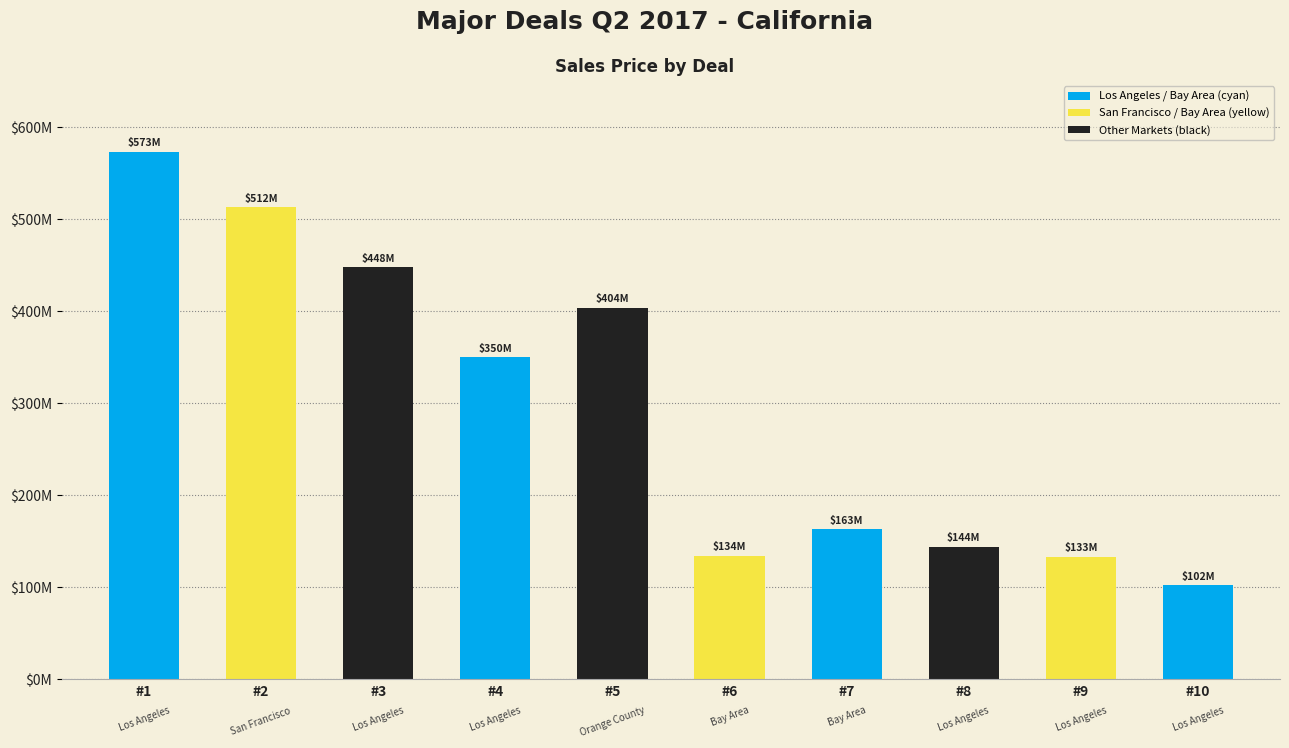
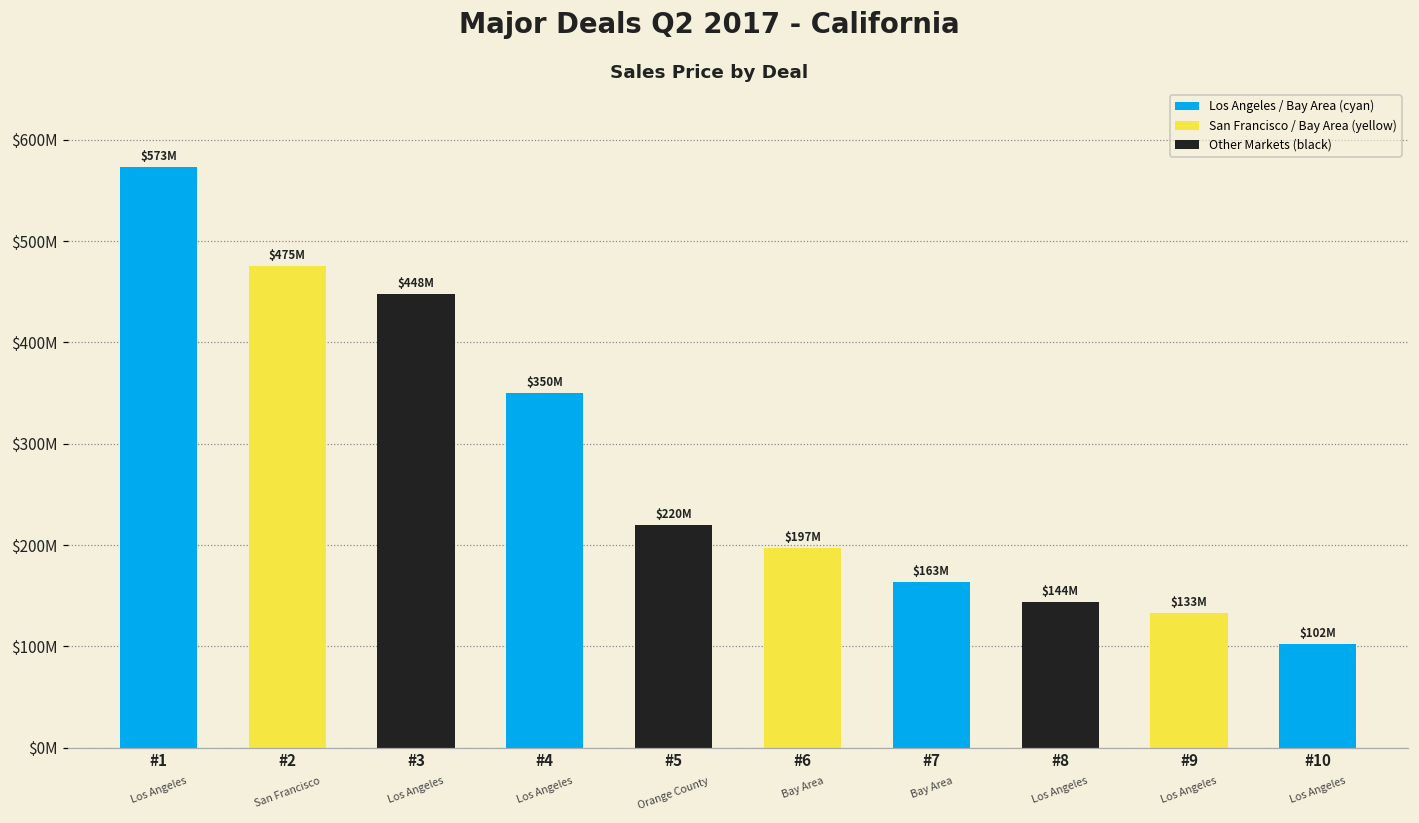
  {
    "#1": "$573M",
-   "#2": "$512M",
+   "#2": "$475M",
    "#3": "$448M",
    "#4": "$350M",
-   "#5": "$404M",
-   "#6": "$134M",
+   "#5": "$220M",
+   "#6": "$197M",
    "#7": "$163M",
    "#8": "$144M",
    "#9": "$133M",
    "#10": "$102M"
  }
